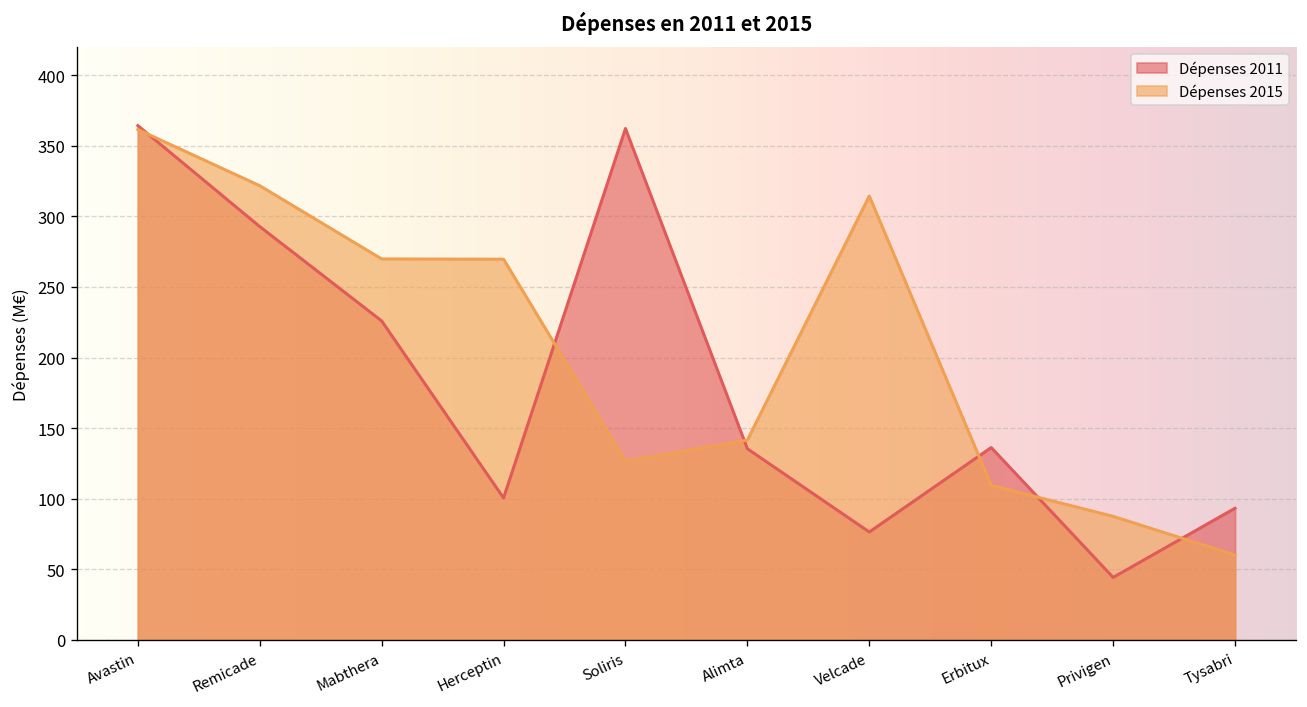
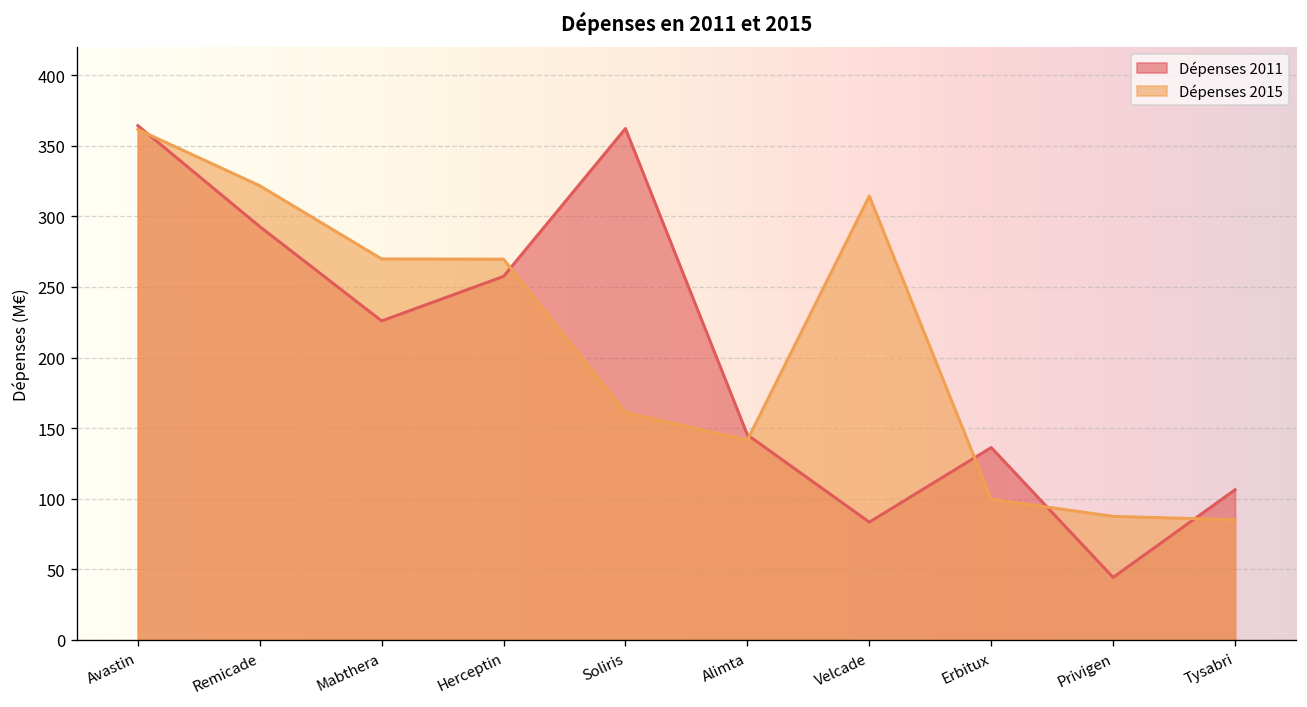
  {
    "Dépenses 2011": {
      "Avastin": 364,
      "Remicade": 293,
      "Mabthera": 226,
-     "Herceptin": 101,
+     "Herceptin": 258,
      "Soliris": 362,
-     "Alimta": 135,
-     "Velcade": 76,
+     "Alimta": 145,
+     "Velcade": 83,
      "Erbitux": 136,
      "Privigen": 44,
-     "Tysabri": 93
+     "Tysabri": 106
    },
    "Dépenses 2015": {
      "Avastin": 362,
      "Remicade": 322,
      "Mabthera": 270,
      "Herceptin": 270,
-     "Soliris": 127,
+     "Soliris": 161,
      "Alimta": 142,
      "Velcade": 314,
-     "Erbitux": 109,
+     "Erbitux": 100,
      "Privigen": 88,
-     "Tysabri": 60
+     "Tysabri": 85
    }
  }
